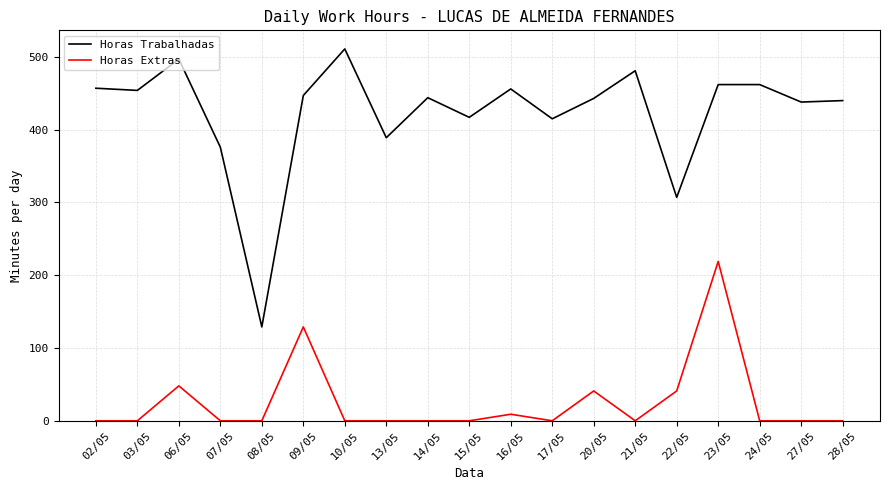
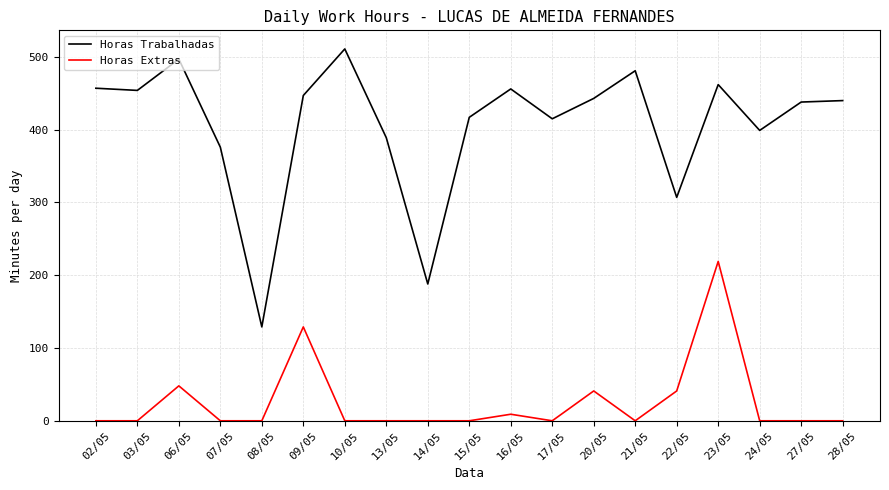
  {
    "Horas Trabalhadas": {
      "02/05": 460,
      "03/05": 450,
      "07/05": 380,
      "08/05": 130,
      "09/05": 450,
      "10/05": 510,
      "13/05": 390,
-     "14/05": 440,
+     "14/05": 190,
      "15/05": 420,
      "16/05": 460,
      "17/05": 420,
      "20/05": 440,
      "21/05": 480,
      "22/05": 310,
      "23/05": 460,
-     "24/05": 460,
+     "24/05": 400,
      "27/05": 440,
      "28/05": 440
    },
    "Horas Extras": {
      "02/05": 0,
      "03/05": 0,
      "06/05": 50,
      "07/05": 0,
      "08/05": 0,
      "09/05": 130,
      "10/05": 0,
      "13/05": 0,
      "14/05": 0,
      "15/05": 0,
      "16/05": 10,
      "17/05": 0,
      "20/05": 40,
      "21/05": 0,
      "22/05": 40,
      "23/05": 220,
      "24/05": 0,
      "27/05": 0,
      "28/05": 0
    }
  }
